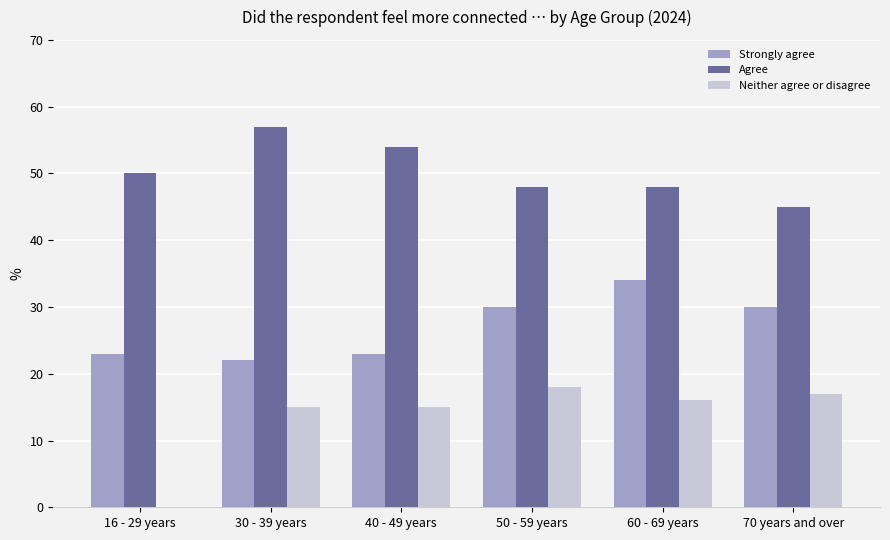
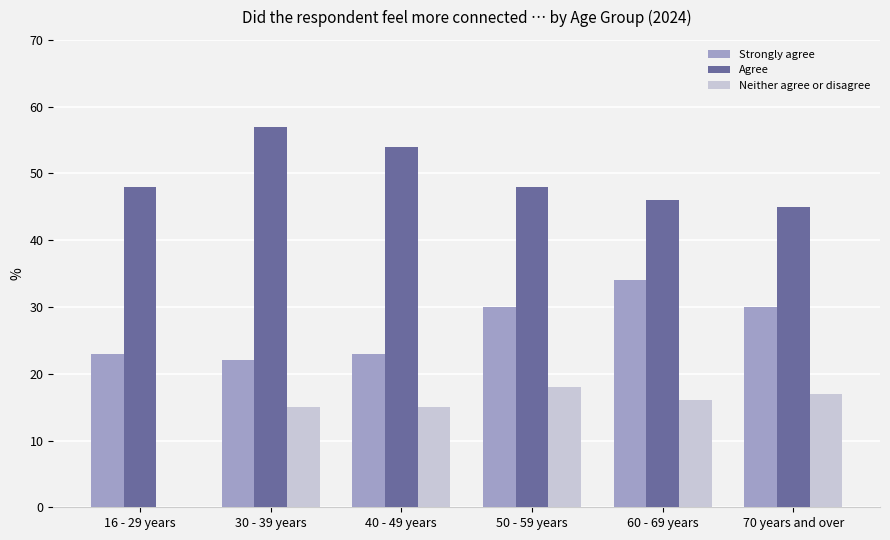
  {
    "Agree": {
-     "16 - 29 years": 50,
+     "16 - 29 years": 48,
      "30 - 39 years": 57,
      "40 - 49 years": 54,
      "50 - 59 years": 48,
-     "60 - 69 years": 48,
+     "60 - 69 years": 46,
      "70 years and over": 45
    }
  }
